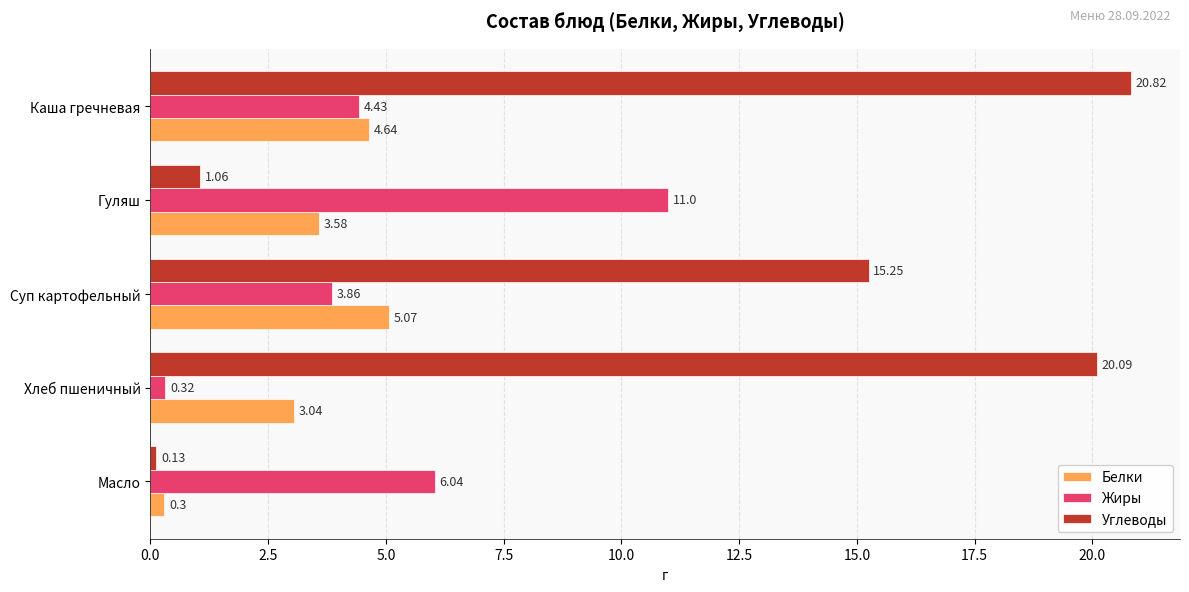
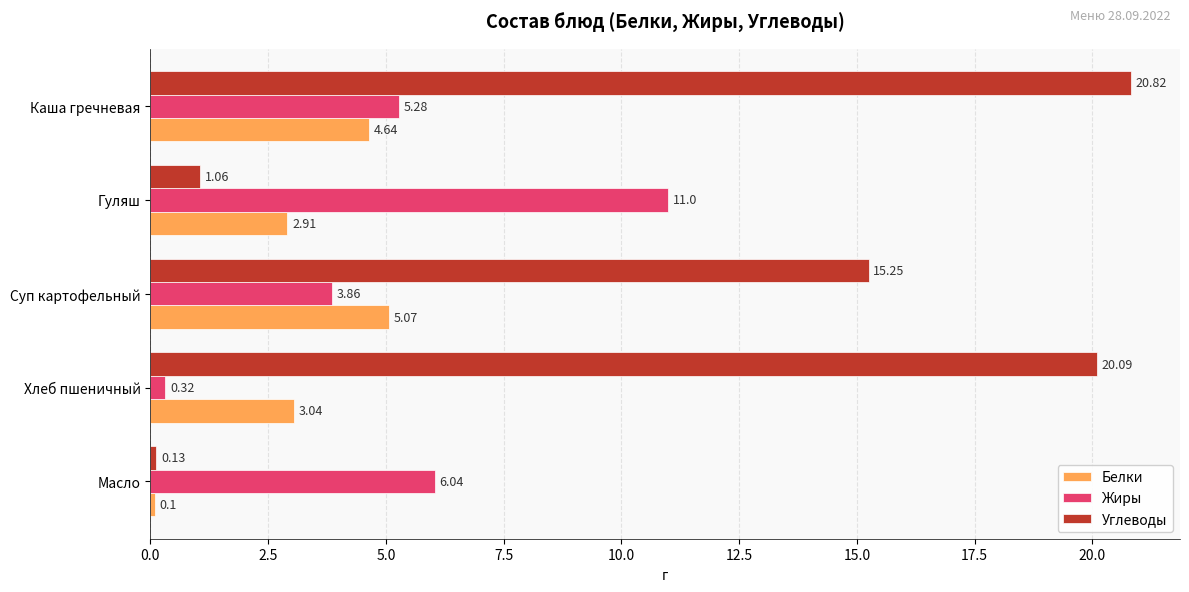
  {
    "Белки": {
      "Каша гречневая": 4.64,
-     "Гуляш": 3.58,
+     "Гуляш": 2.91,
      "Суп картофельный": 5.07,
      "Хлеб пшеничный": 3.04,
-     "Масло": 0.3
+     "Масло": 0.1
    },
    "Жиры": {
-     "Каша гречневая": 4.43,
+     "Каша гречневая": 5.28,
      "Гуляш": 11.0,
      "Суп картофельный": 3.86,
      "Хлеб пшеничный": 0.32,
      "Масло": 6.04
    },
    "Углеводы": {
      "Каша гречневая": 20.82,
      "Гуляш": 1.06,
      "Суп картофельный": 15.25,
      "Хлеб пшеничный": 20.09,
      "Масло": 0.13
    }
  }
